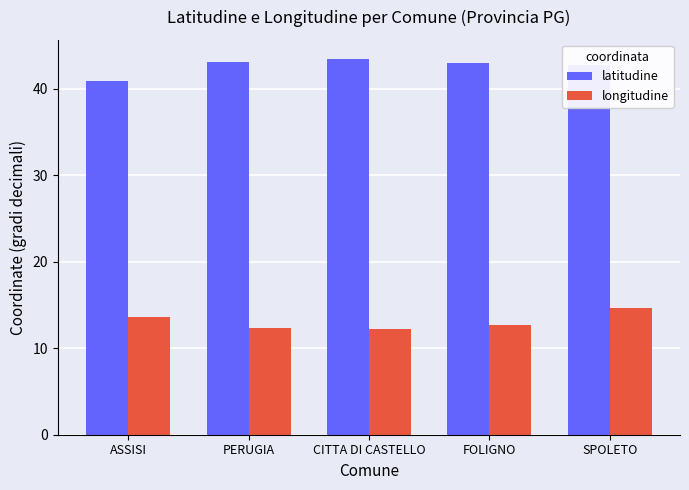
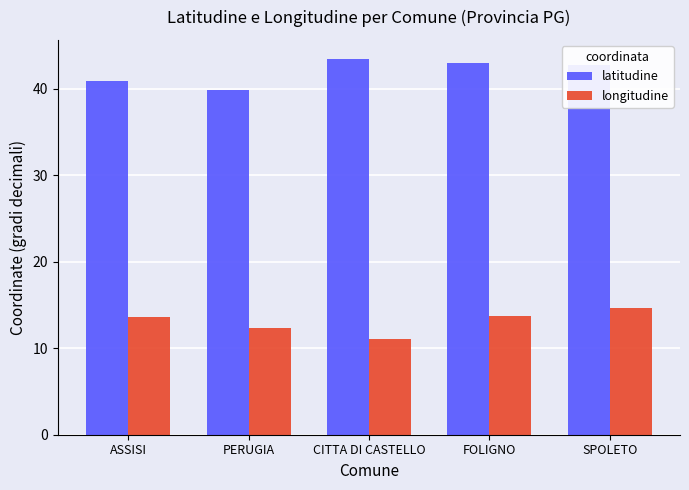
  {
    "latitudine": {
      "ASSISI": 41,
-     "PERUGIA": 43,
+     "PERUGIA": 40,
      "CITTA DI CASTELLO": 43,
      "FOLIGNO": 43
    },
    "longitudine": {
      "ASSISI": 14,
      "PERUGIA": 12,
-     "CITTA DI CASTELLO": 12,
-     "FOLIGNO": 13,
+     "CITTA DI CASTELLO": 11,
+     "FOLIGNO": 14,
      "SPOLETO": 15
    }
  }
